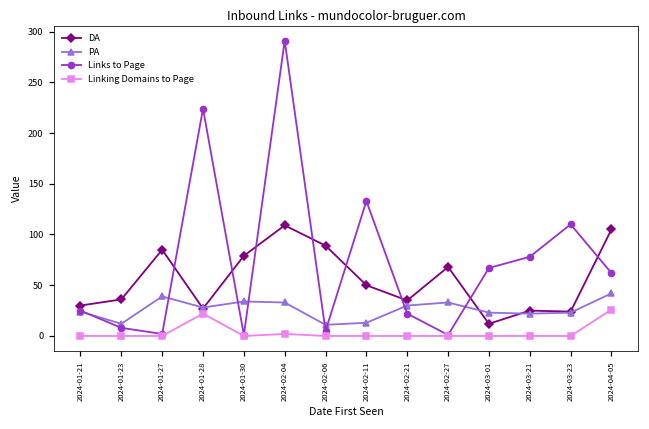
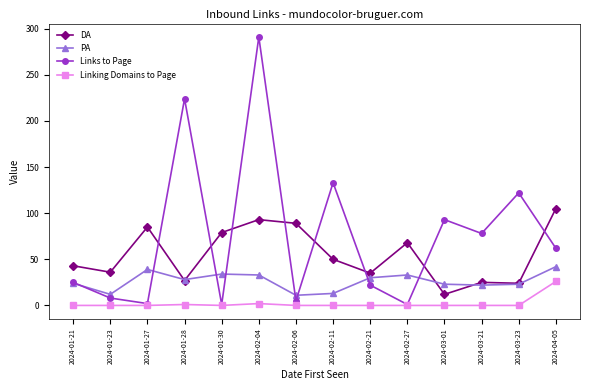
  {
    "DA": {
-     "2024-01-21": 30,
+     "2024-01-21": 40,
      "2024-01-23": 40,
      "2024-01-27": 90,
      "2024-01-30": 80,
-     "2024-02-04": 110,
+     "2024-02-04": 90,
      "2024-02-06": 90,
      "2024-02-11": 50,
      "2024-02-21": 40,
      "2024-02-27": 70,
      "2024-03-01": 10,
      "2024-03-21": 30,
      "2024-04-05": 110
    },
    "PA": {
      "2024-01-23": 10,
      "2024-01-27": 40,
      "2024-01-30": 30,
      "2024-02-04": 30,
      "2024-02-06": 10,
      "2024-02-11": 10,
      "2024-02-21": 30,
      "2024-02-27": 30,
      "2024-03-01": 20,
      "2024-03-21": 20,
      "2024-04-05": 40
    },
    "Links to Page": {
      "2024-01-23": 10,
      "2024-01-28": 220,
      "2024-02-04": 290,
      "2024-02-06": 10,
      "2024-02-11": 130,
      "2024-02-21": 20,
-     "2024-03-01": 70,
+     "2024-03-01": 90,
      "2024-03-21": 80,
-     "2024-03-23": 110,
+     "2024-03-23": 120,
      "2024-04-05": 60
    },
    "Linking Domains to Page": {
      "2024-01-21": 0,
      "2024-01-23": 0,
-     "2024-01-28": 20,
+     "2024-01-28": 0,
      "2024-02-04": 0,
      "2024-02-06": 0,
      "2024-02-11": 0,
      "2024-02-21": 0,
      "2024-03-01": 0,
      "2024-03-21": 0,
      "2024-03-23": 0,
      "2024-04-05": 30
    }
  }
